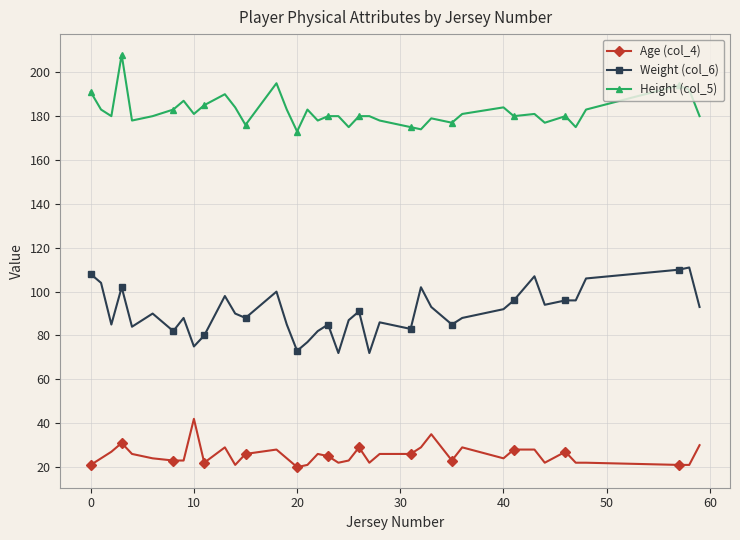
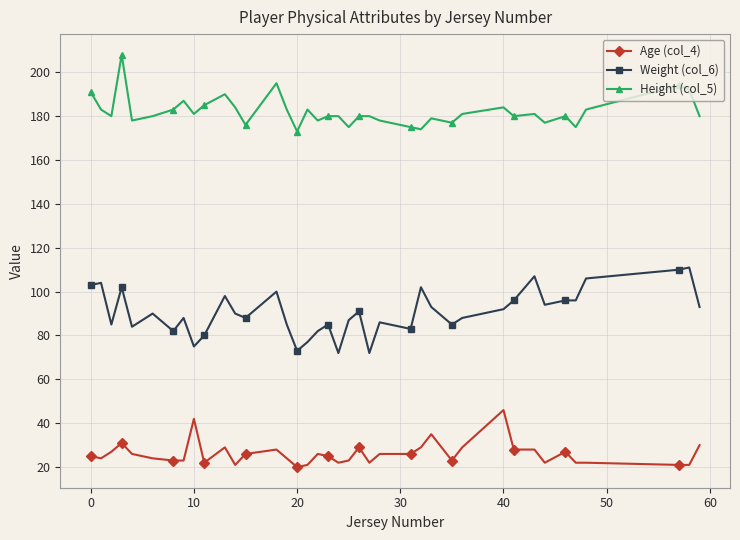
  {
    "Age (col_4)": {
-     "0": 21,
+     "0": 25,
      "10": 42,
      "20": 20,
-     "40": 24
+     "40": 46
    },
    "Weight (col_6)": {
-     "0": 108,
+     "0": 103,
      "10": 75,
      "20": 73,
      "40": 92
    },
    "Height (col_5)": {
      "0": 191,
      "10": 181,
      "20": 173,
      "40": 184
    }
  }
